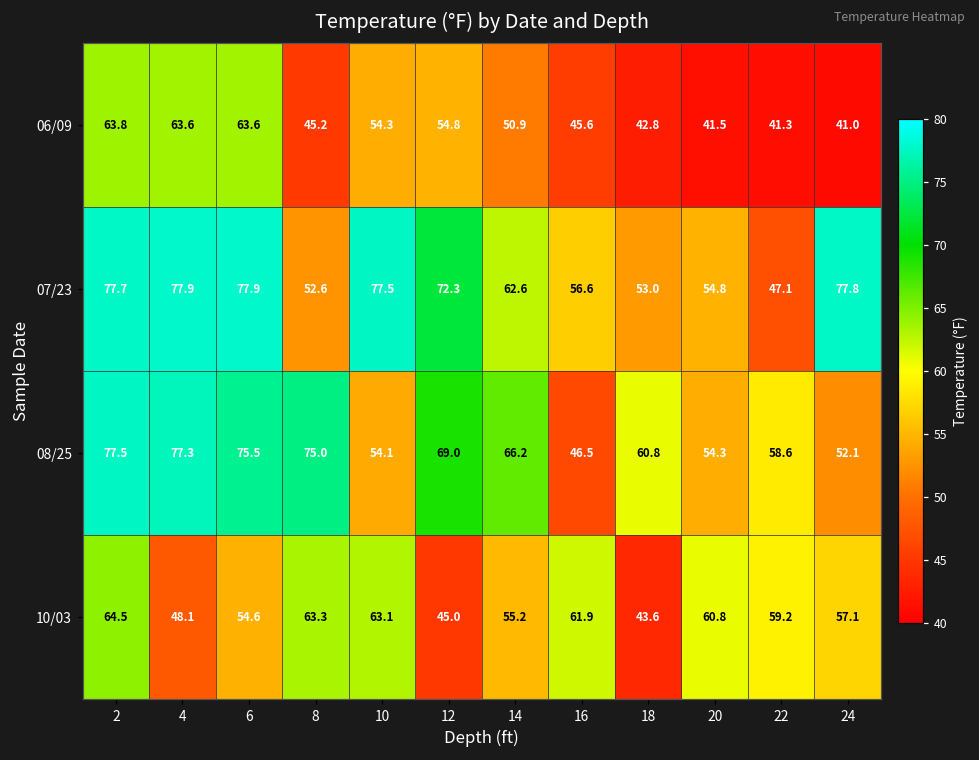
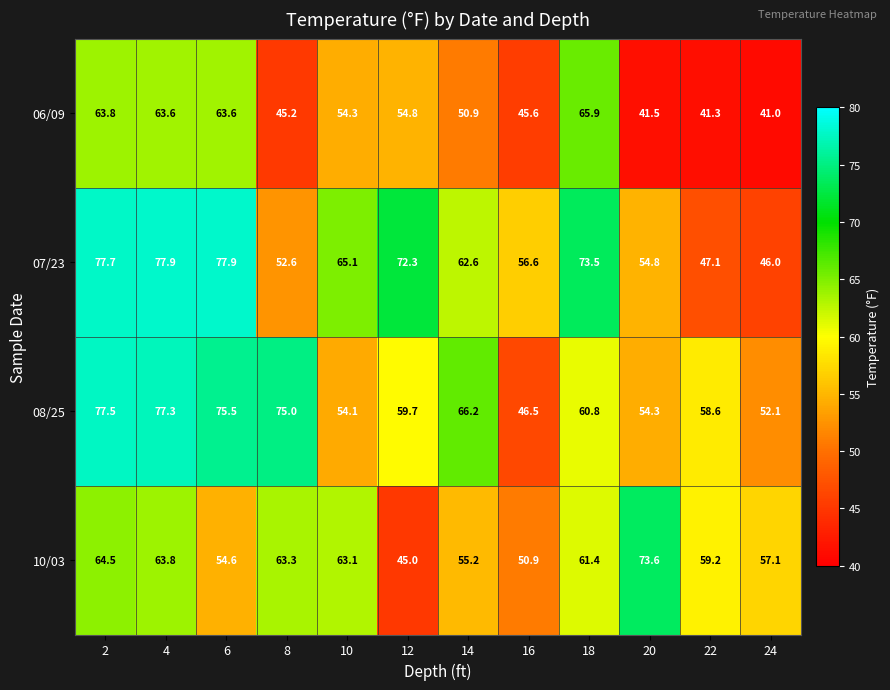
  {
    "06/09": {
      "2": 63.8,
      "4": 63.6,
      "6": 63.6,
      "8": 45.2,
      "10": 54.3,
      "12": 54.8,
      "14": 50.9,
      "16": 45.6,
-     "18": 42.8,
+     "18": 65.9,
      "20": 41.5,
      "22": 41.3,
      "24": 41.0
    },
    "07/23": {
      "2": 77.7,
      "4": 77.9,
      "6": 77.9,
      "8": 52.6,
-     "10": 77.5,
+     "10": 65.1,
      "12": 72.3,
      "14": 62.6,
      "16": 56.6,
-     "18": 53.0,
+     "18": 73.5,
      "20": 54.8,
      "22": 47.1,
-     "24": 77.8
+     "24": 46.0
    },
    "08/25": {
      "2": 77.5,
      "4": 77.3,
      "6": 75.5,
      "8": 75.0,
      "10": 54.1,
-     "12": 69.0,
+     "12": 59.7,
      "14": 66.2,
      "16": 46.5,
      "18": 60.8,
      "20": 54.3,
      "22": 58.6,
      "24": 52.1
    },
    "10/03": {
      "2": 64.5,
-     "4": 48.1,
+     "4": 63.8,
      "6": 54.6,
      "8": 63.3,
      "10": 63.1,
      "12": 45.0,
      "14": 55.2,
-     "16": 61.9,
-     "18": 43.6,
-     "20": 60.8,
+     "16": 50.9,
+     "18": 61.4,
+     "20": 73.6,
      "22": 59.2,
      "24": 57.1
    }
  }
